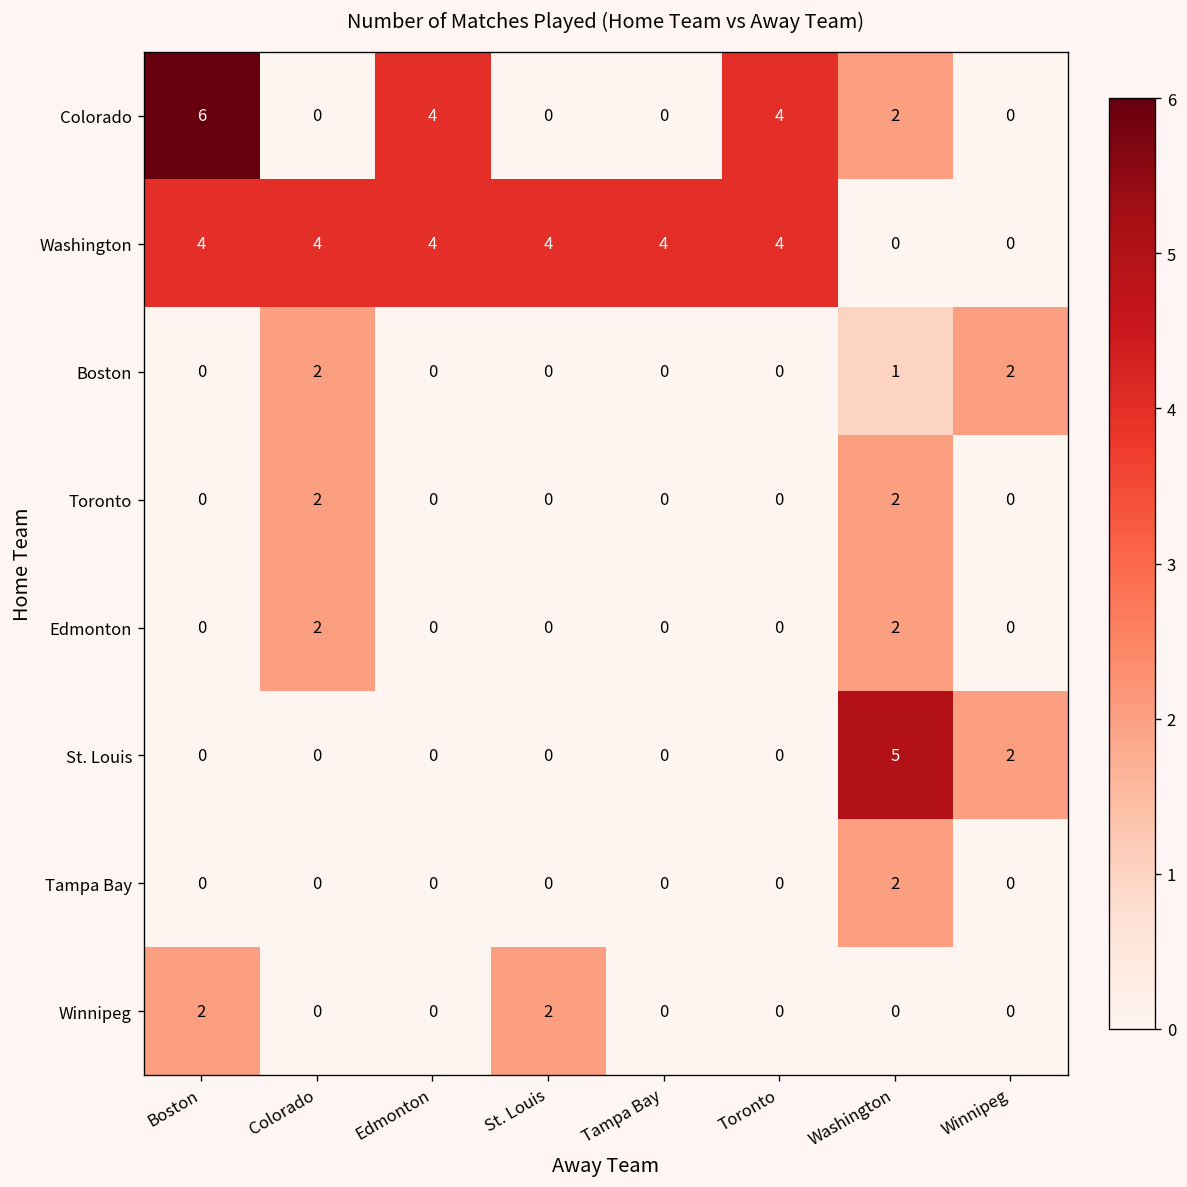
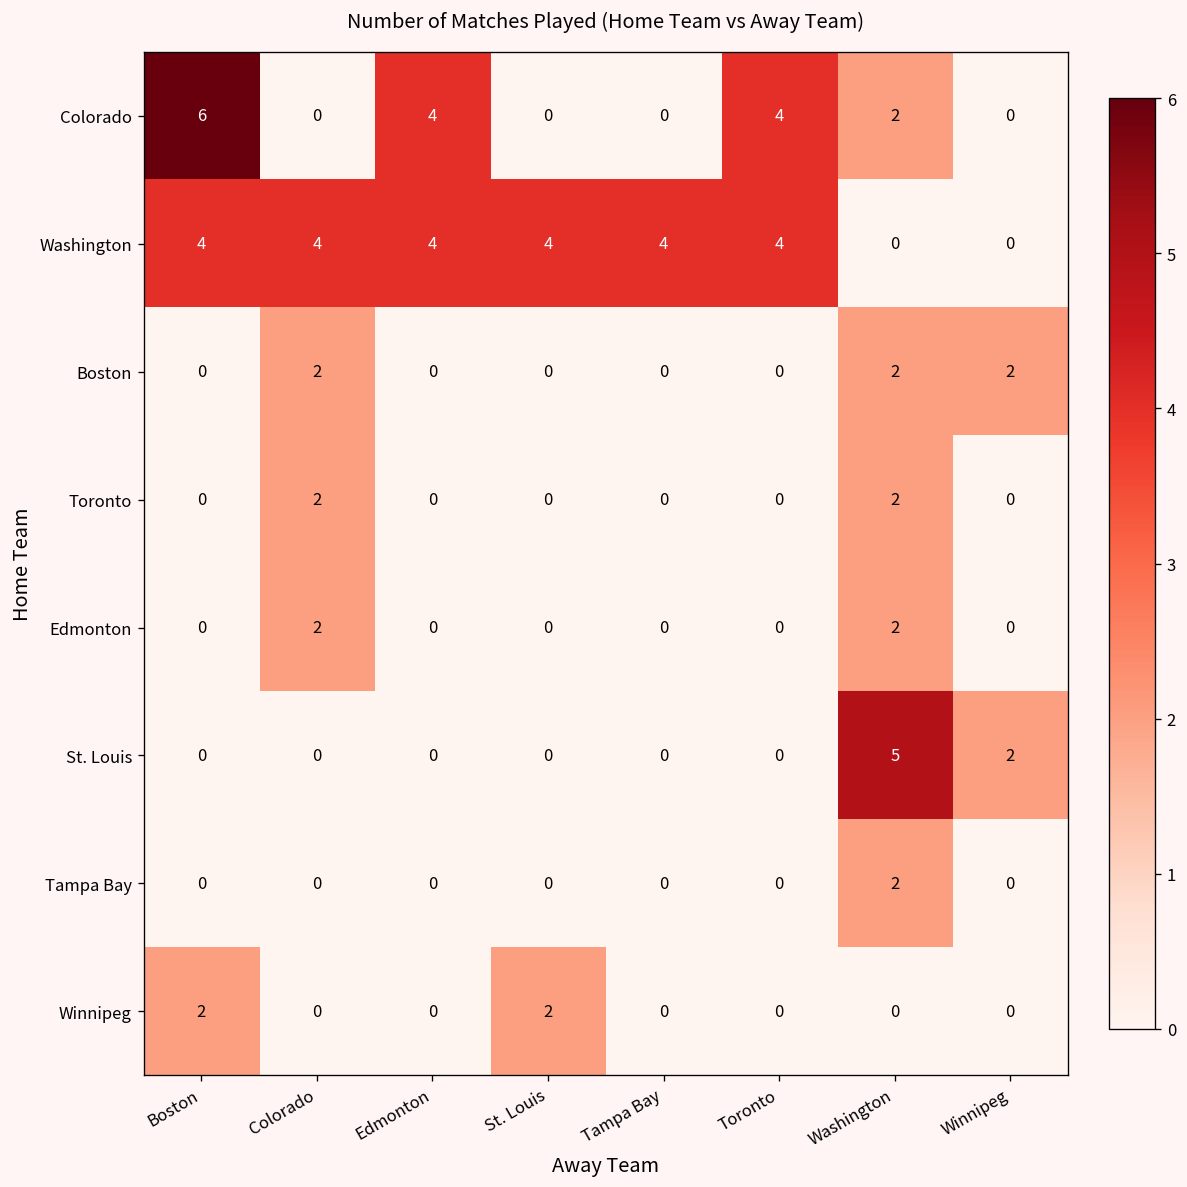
  {
    "Colorado": {
      "Boston": 6,
      "Colorado": 0,
      "Edmonton": 4,
      "St. Louis": 0,
      "Tampa Bay": 0,
      "Toronto": 4,
      "Washington": 2,
      "Winnipeg": 0
    },
    "Washington": {
      "Boston": 4,
      "Colorado": 4,
      "Edmonton": 4,
      "St. Louis": 4,
      "Tampa Bay": 4,
      "Toronto": 4,
      "Washington": 0,
      "Winnipeg": 0
    },
    "Boston": {
      "Boston": 0,
      "Colorado": 2,
      "Edmonton": 0,
      "St. Louis": 0,
      "Tampa Bay": 0,
      "Toronto": 0,
-     "Washington": 1,
+     "Washington": 2,
      "Winnipeg": 2
    },
    "Toronto": {
      "Boston": 0,
      "Colorado": 2,
      "Edmonton": 0,
      "St. Louis": 0,
      "Tampa Bay": 0,
      "Toronto": 0,
      "Washington": 2,
      "Winnipeg": 0
    },
    "Edmonton": {
      "Boston": 0,
      "Colorado": 2,
      "Edmonton": 0,
      "St. Louis": 0,
      "Tampa Bay": 0,
      "Toronto": 0,
      "Washington": 2,
      "Winnipeg": 0
    },
    "St. Louis": {
      "Boston": 0,
      "Colorado": 0,
      "Edmonton": 0,
      "St. Louis": 0,
      "Tampa Bay": 0,
      "Toronto": 0,
      "Washington": 5,
      "Winnipeg": 2
    },
    "Tampa Bay": {
      "Boston": 0,
      "Colorado": 0,
      "Edmonton": 0,
      "St. Louis": 0,
      "Tampa Bay": 0,
      "Toronto": 0,
      "Washington": 2,
      "Winnipeg": 0
    },
    "Winnipeg": {
      "Boston": 2,
      "Colorado": 0,
      "Edmonton": 0,
      "St. Louis": 2,
      "Tampa Bay": 0,
      "Toronto": 0,
      "Washington": 0,
      "Winnipeg": 0
    }
  }
